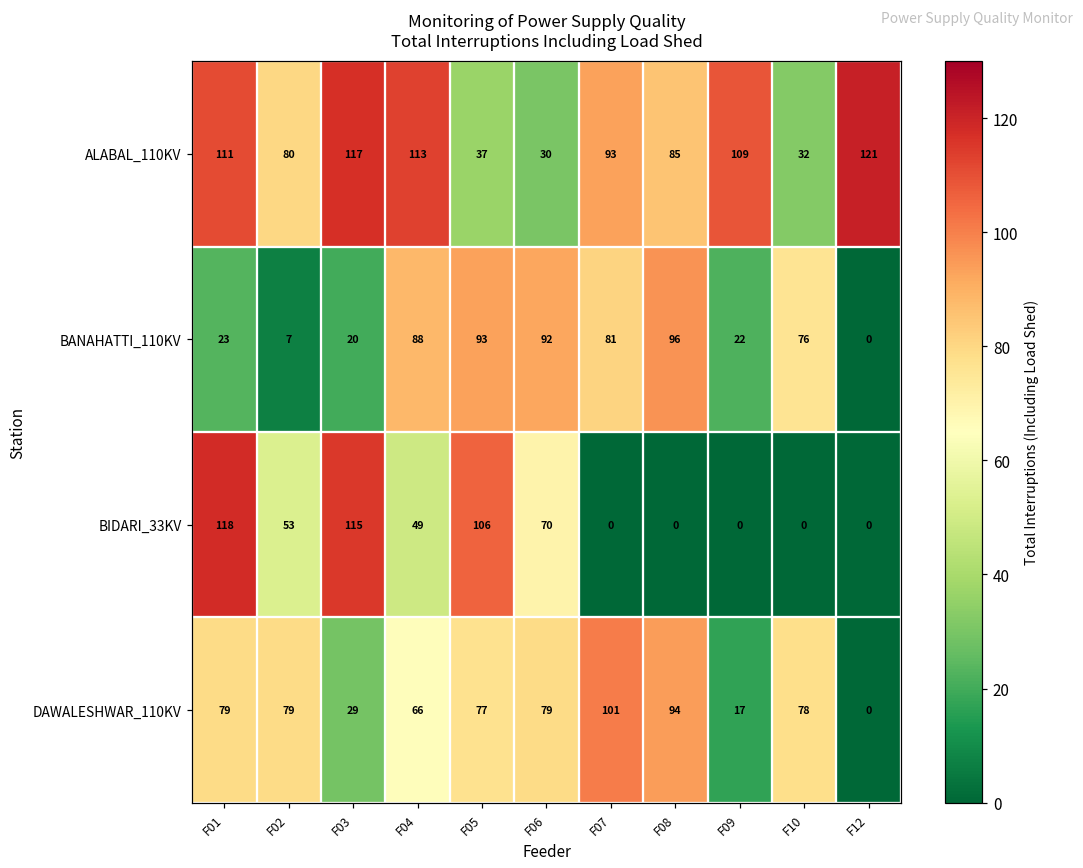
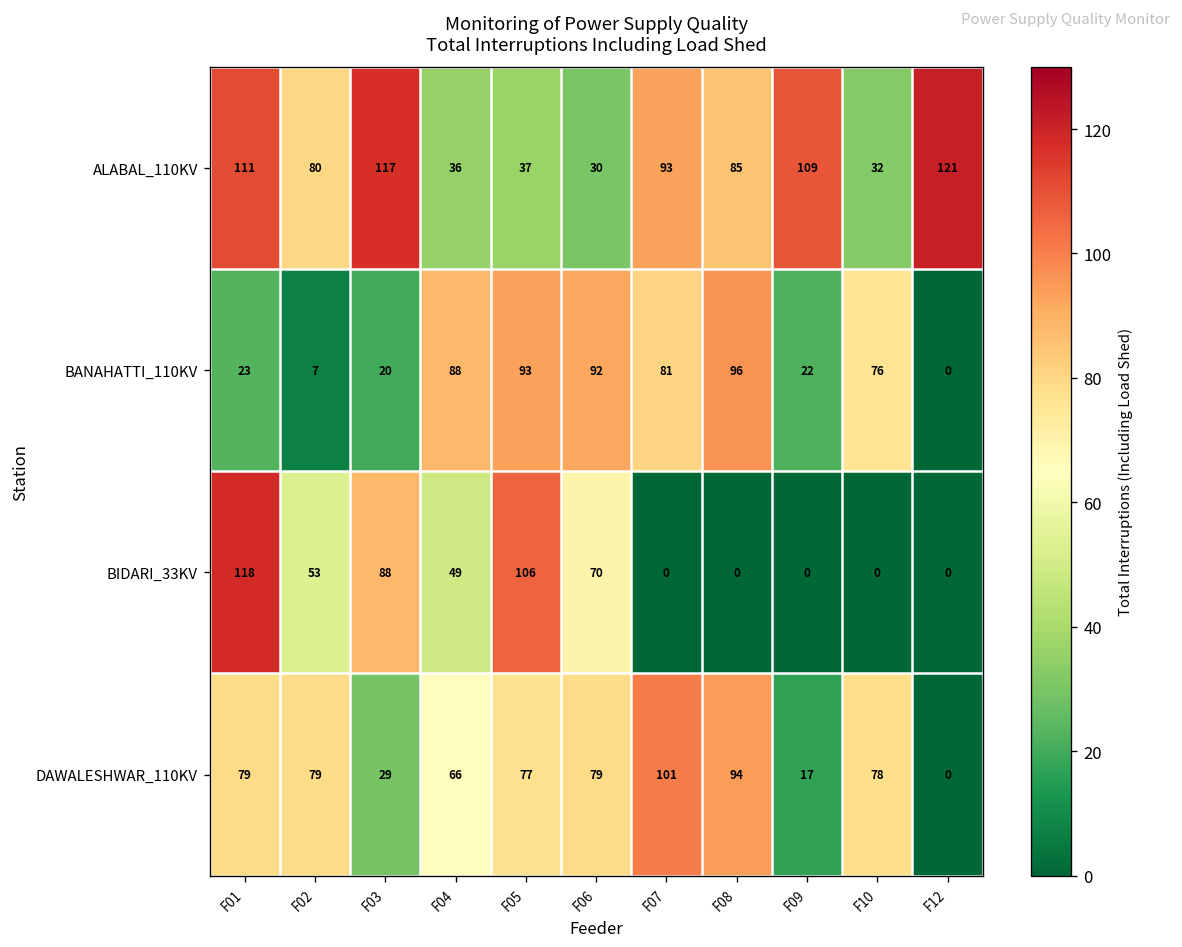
  {
    "ALABAL_110KV": {
      "F01": 111,
      "F02": 80,
      "F03": 117,
-     "F04": 113,
+     "F04": 36,
      "F05": 37,
      "F06": 30,
      "F07": 93,
      "F08": 85,
      "F09": 109,
      "F10": 32,
      "F12": 121
    },
    "BANAHATTI_110KV": {
      "F01": 23,
      "F02": 7,
      "F03": 20,
      "F04": 88,
      "F05": 93,
      "F06": 92,
      "F07": 81,
      "F08": 96,
      "F09": 22,
      "F10": 76,
      "F12": 0
    },
    "BIDARI_33KV": {
      "F01": 118,
      "F02": 53,
-     "F03": 115,
+     "F03": 88,
      "F04": 49,
      "F05": 106,
      "F06": 70,
      "F07": 0,
      "F08": 0,
      "F09": 0,
      "F10": 0,
      "F12": 0
    },
    "DAWALESHWAR_110KV": {
      "F01": 79,
      "F02": 79,
      "F03": 29,
      "F04": 66,
      "F05": 77,
      "F06": 79,
      "F07": 101,
      "F08": 94,
      "F09": 17,
      "F10": 78,
      "F12": 0
    }
  }
